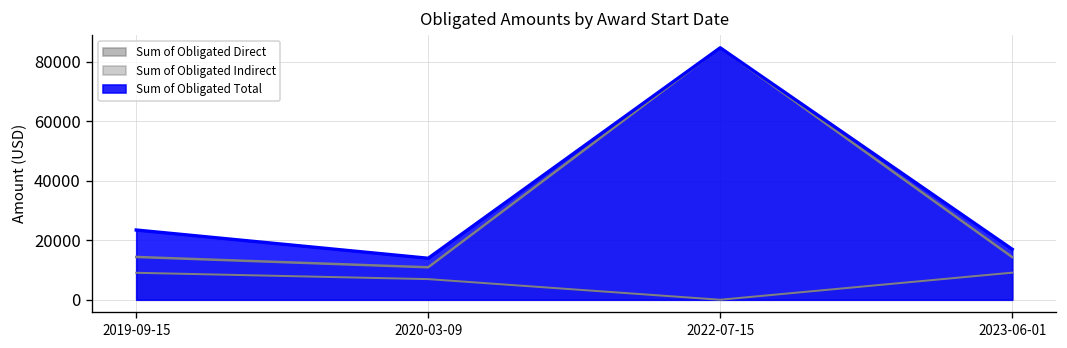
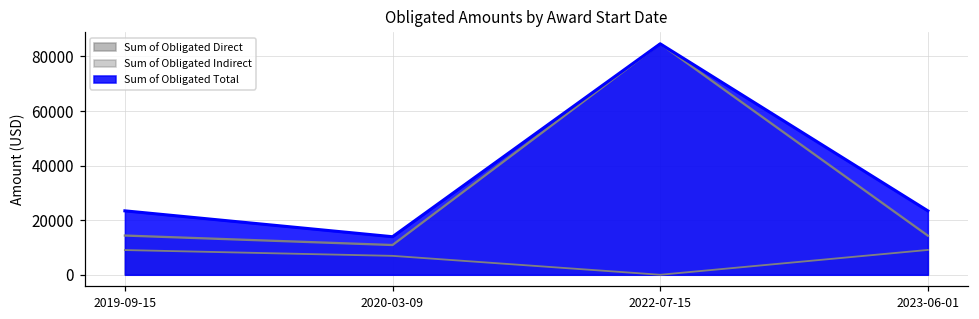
  {
    "Sum of Obligated Total": {
      "2019-09-15": 23000,
      "2020-03-09": 14000,
-     "2023-06-01": 17000
+     "2023-06-01": 23000
    }
  }
